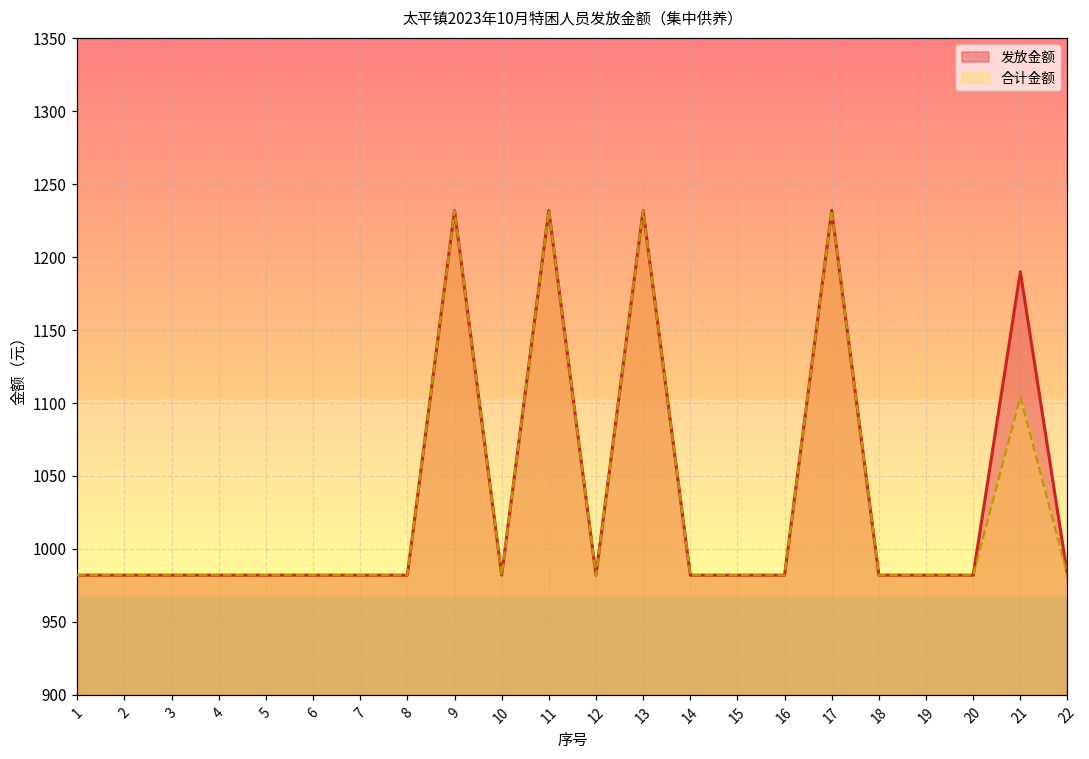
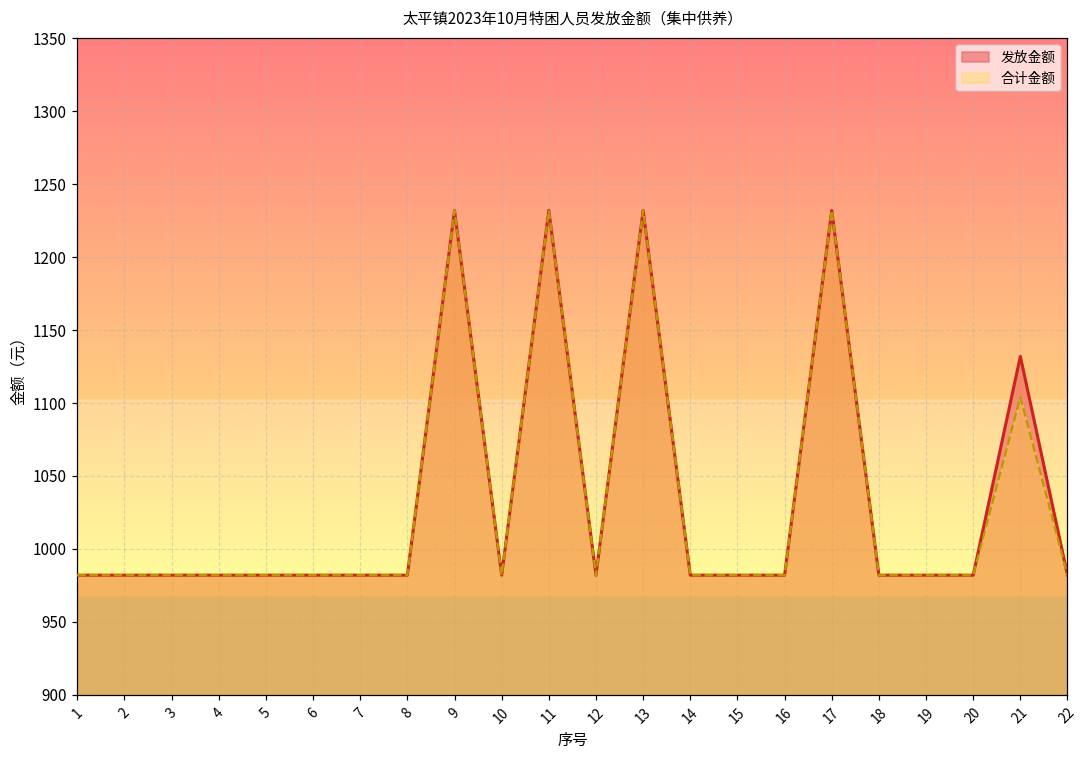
  {
    "发放金额": {
-     "21": 1190
+     "21": 1132
    },
    "合计金额": {
      "21": 1104
    }
  }
